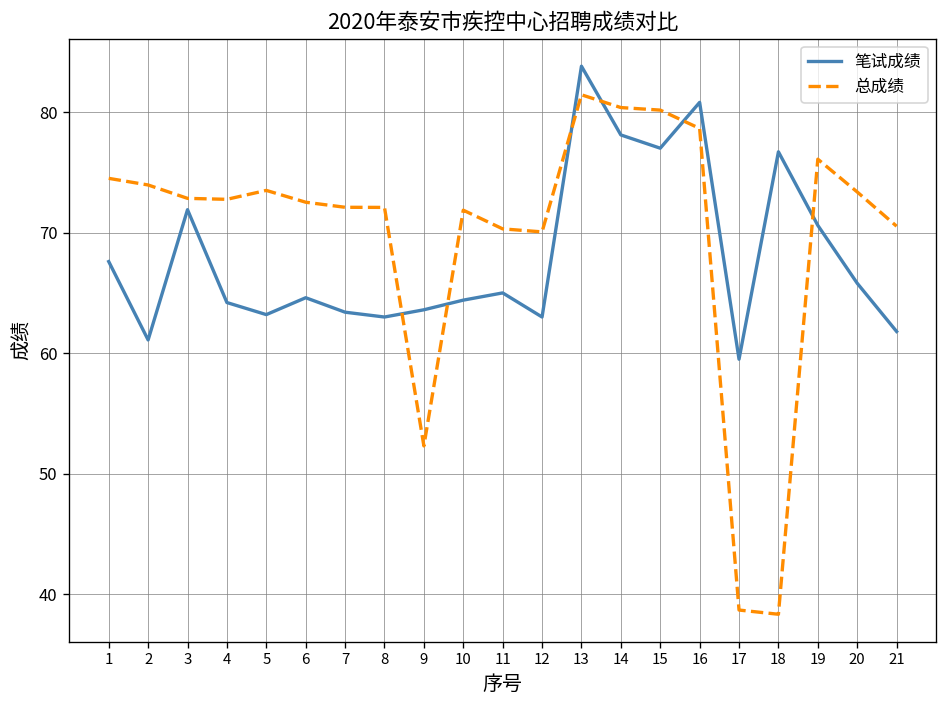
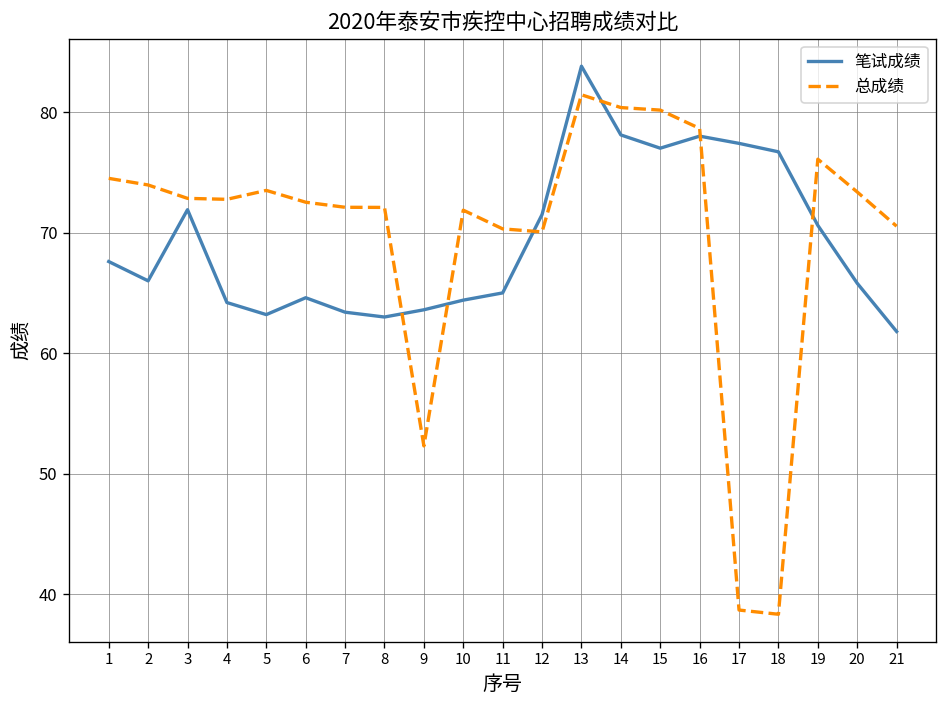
  {
    "笔试成绩": {
      "1": 67.6,
-     "2": 61.1,
+     "2": 66.0,
      "3": 71.9,
      "4": 64.2,
      "5": 63.2,
      "6": 64.6,
      "7": 63.4,
      "8": 63.0,
      "9": 63.6,
      "10": 64.4,
      "11": 65.0,
-     "12": 63.0,
+     "12": 71.5,
      "13": 83.8,
      "14": 78.1,
      "15": 77.0,
-     "16": 80.8,
-     "17": 59.5,
+     "16": 78.0,
+     "17": 77.4,
      "18": 76.7,
      "19": 70.6,
      "20": 65.8,
      "21": 61.8
    },
    "总成绩": {
      "1": 74.5,
      "2": 74.0,
      "3": 72.8,
      "4": 72.8,
      "5": 73.5,
      "6": 72.5,
      "7": 72.1,
      "8": 72.1,
      "9": 52.3,
      "10": 71.9,
      "11": 70.3,
      "12": 70.1,
      "13": 81.4,
      "14": 80.4,
      "15": 80.2,
      "16": 78.6,
      "17": 38.7,
      "18": 38.4,
      "19": 76.1,
      "20": 73.4,
      "21": 70.5
    }
  }
